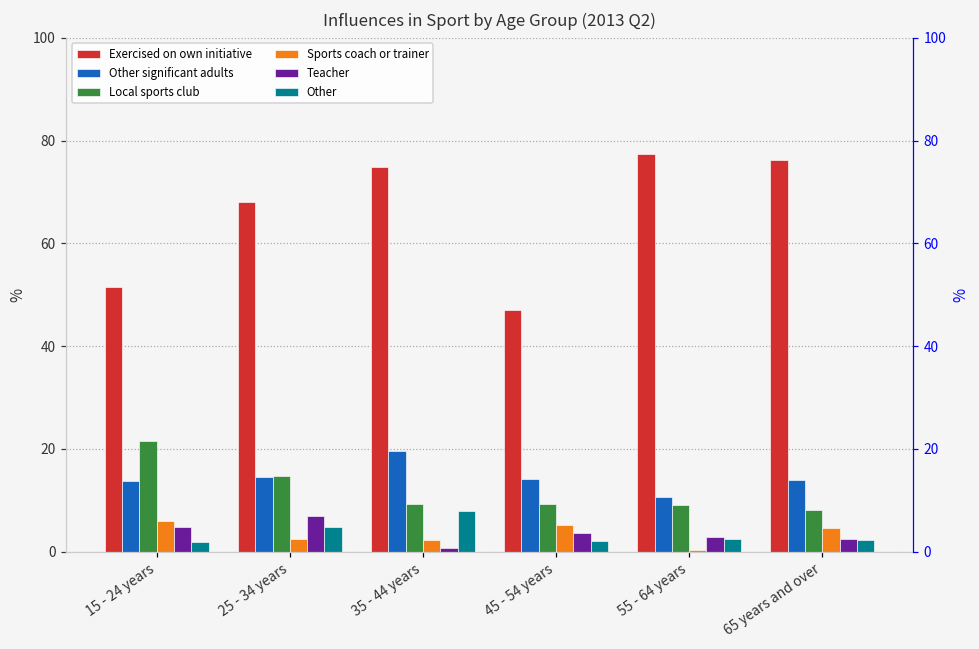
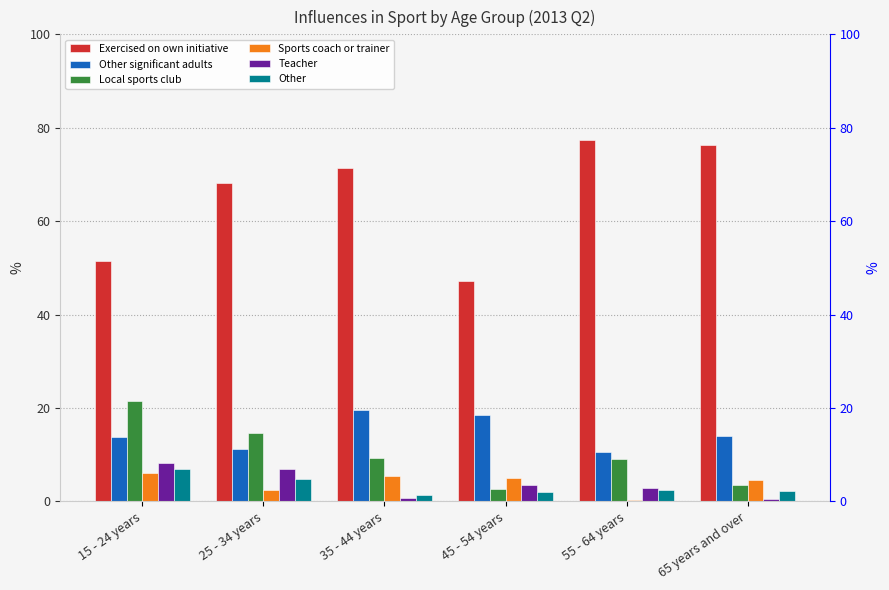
  {
    "Exercised on own initiative": {
      "15 - 24 years": 52,
      "25 - 34 years": 68,
-     "35 - 44 years": 75,
+     "35 - 44 years": 71,
      "45 - 54 years": 47,
      "55 - 64 years": 77,
      "65 years and over": 76
    },
    "Other significant adults": {
      "15 - 24 years": 14,
-     "25 - 34 years": 15,
+     "25 - 34 years": 11,
      "35 - 44 years": 20,
-     "45 - 54 years": 14,
+     "45 - 54 years": 18,
      "55 - 64 years": 11,
      "65 years and over": 14
    },
    "Local sports club": {
      "15 - 24 years": 22,
      "25 - 34 years": 15,
      "35 - 44 years": 9,
-     "45 - 54 years": 9,
+     "45 - 54 years": 3,
      "55 - 64 years": 9,
-     "65 years and over": 8
+     "65 years and over": 4
    },
    "Sports coach or trainer": {
      "15 - 24 years": 6,
      "25 - 34 years": 3,
-     "35 - 44 years": 2,
+     "35 - 44 years": 6,
      "45 - 54 years": 5,
      "65 years and over": 5
    },
    "Teacher": {
-     "15 - 24 years": 5,
+     "15 - 24 years": 8,
      "25 - 34 years": 7,
      "35 - 44 years": 1,
      "45 - 54 years": 4,
      "55 - 64 years": 3,
-     "65 years and over": 2
+     "65 years and over": 1
    },
    "Other": {
-     "15 - 24 years": 2,
+     "15 - 24 years": 7,
      "25 - 34 years": 5,
-     "35 - 44 years": 8,
+     "35 - 44 years": 1,
      "45 - 54 years": 2,
      "55 - 64 years": 3,
      "65 years and over": 2
    }
  }
